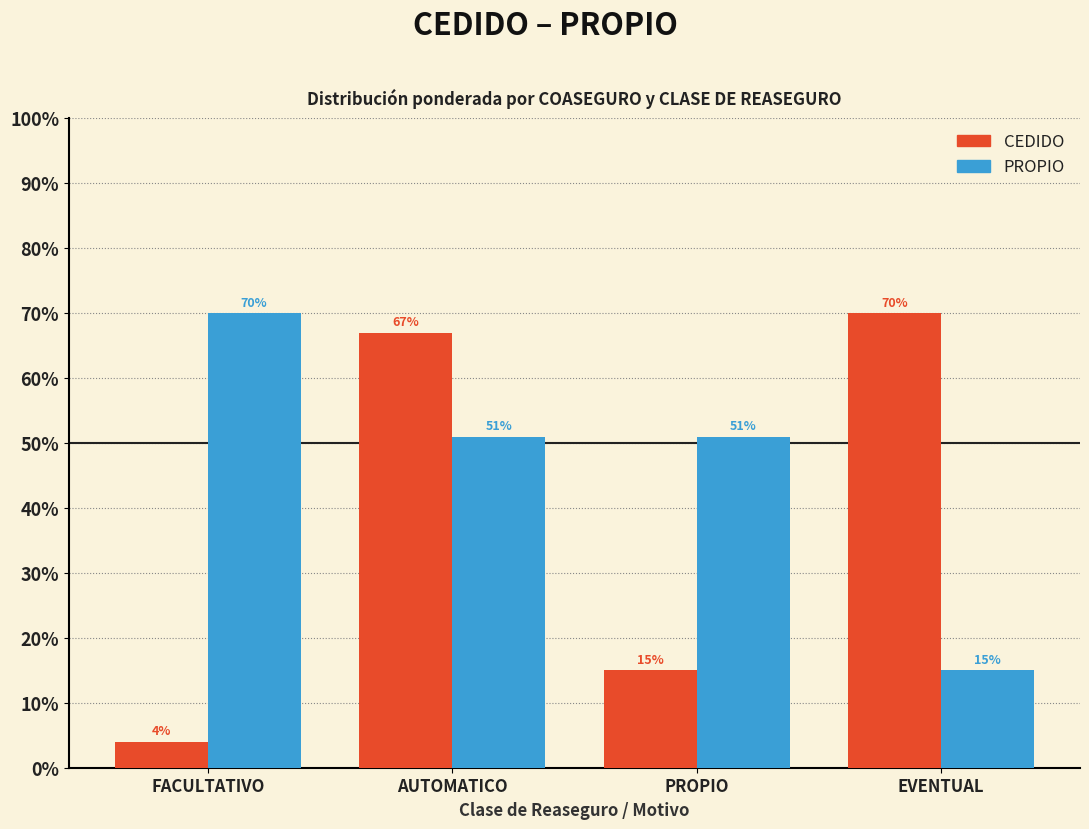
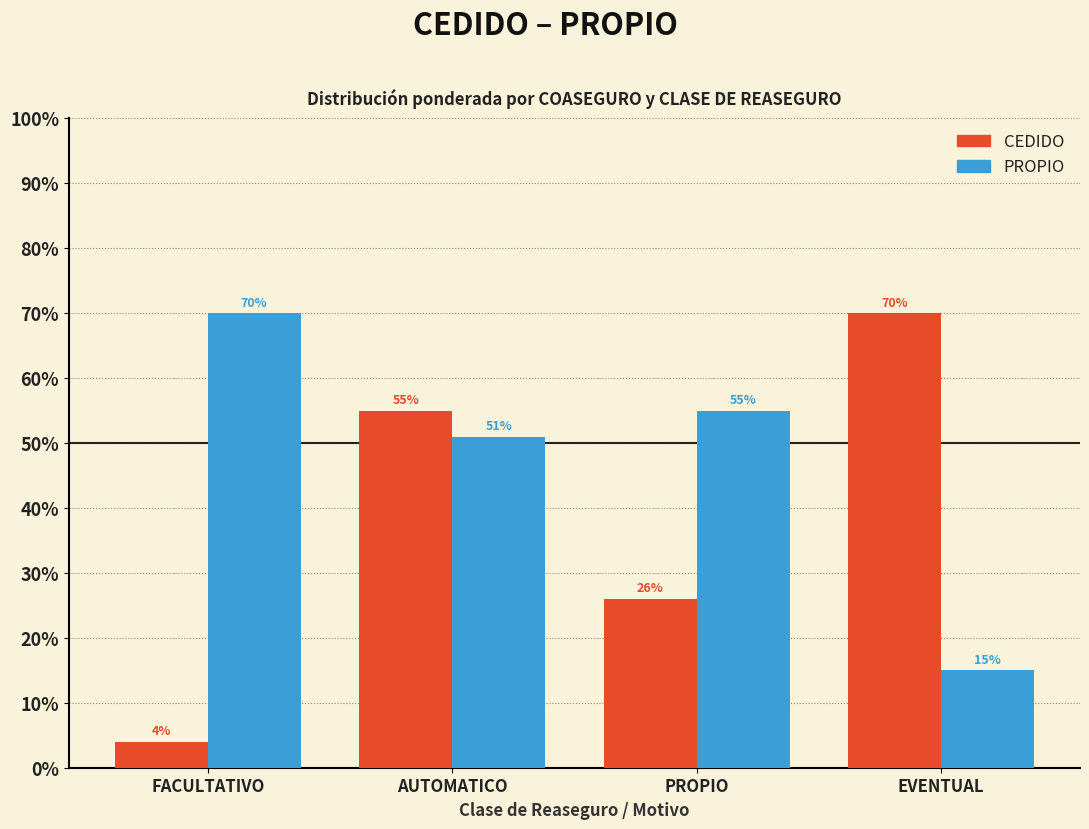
  {
    "CEDIDO": {
      "FACULTATIVO": "4%",
-     "AUTOMATICO": "67%",
-     "PROPIO": "15%",
+     "AUTOMATICO": "55%",
+     "PROPIO": "26%",
      "EVENTUAL": "70%"
    },
    "PROPIO": {
      "FACULTATIVO": "70%",
      "AUTOMATICO": "51%",
-     "PROPIO": "51%",
+     "PROPIO": "55%",
      "EVENTUAL": "15%"
    }
  }
